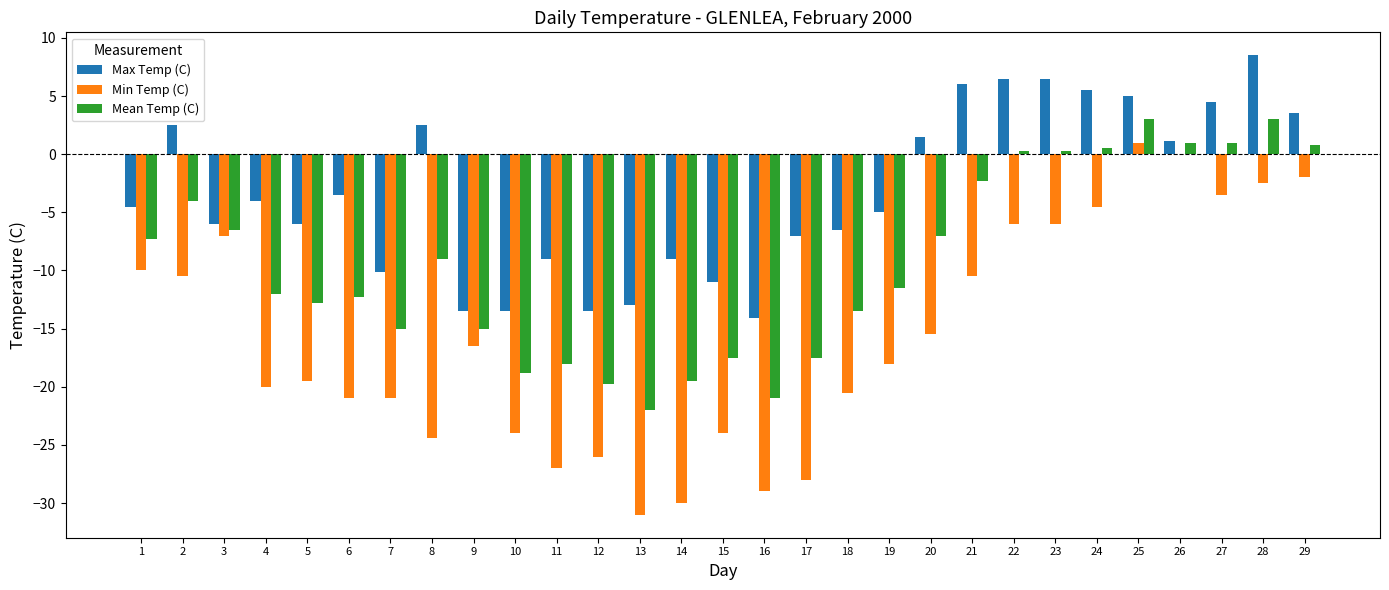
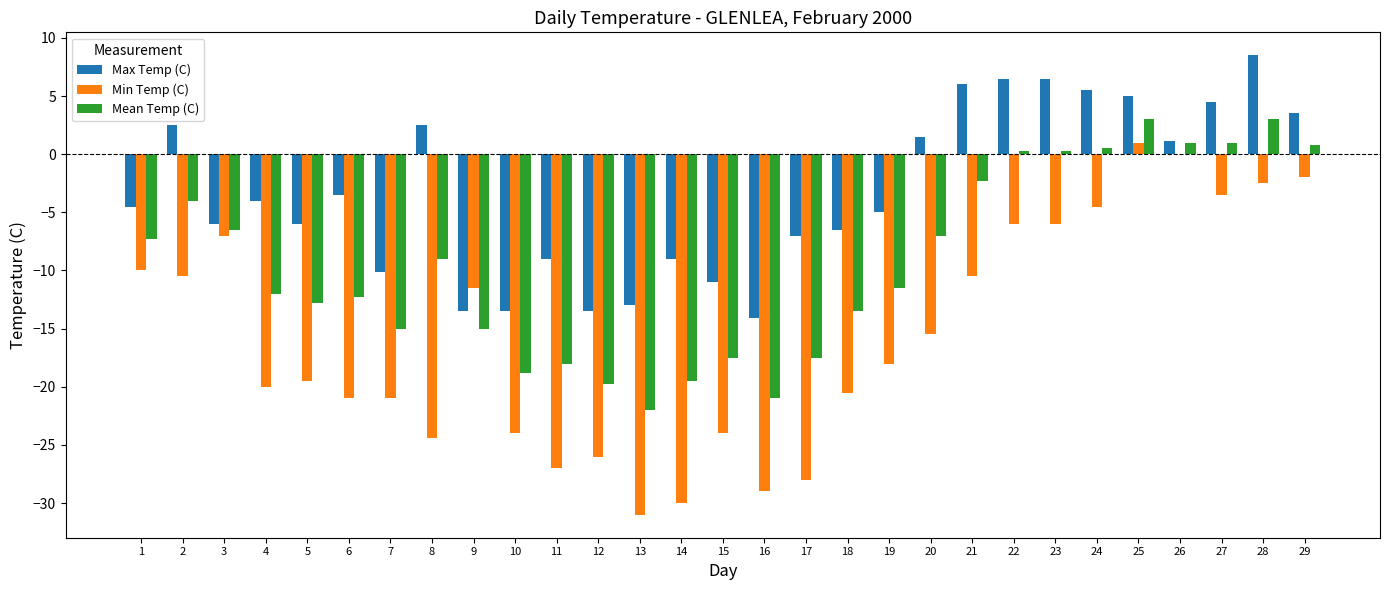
  {
    "Max Temp (C)": {
      "1": -4.5,
      "2": 2.5,
      "3": -6.0,
      "4": -4.0,
      "5": -6.0,
      "6": -3.5,
      "7": -10.1,
      "8": 2.5,
      "9": -13.5,
      "10": -13.5,
      "11": -9.0,
      "12": -13.5,
      "13": -13.0,
      "14": -9.0,
      "15": -11.0,
      "16": -14.1,
      "17": -7.0,
      "18": -6.5,
      "19": -5.0,
      "20": 1.5,
      "21": 6.0,
      "22": 6.5,
      "23": 6.5,
      "24": 5.5,
      "25": 5.0,
      "26": 1.1,
      "27": 4.5,
      "28": 8.5,
      "29": 3.5
    },
    "Min Temp (C)": {
      "1": -10.0,
      "2": -10.5,
      "3": -7.0,
      "4": -20.0,
      "5": -19.5,
      "6": -21.0,
      "7": -21.0,
      "8": -24.4,
-     "9": -16.5,
+     "9": -11.5,
      "10": -24.0,
      "11": -27.0,
      "12": -26.0,
      "13": -31.0,
      "14": -30.0,
      "15": -24.0,
      "16": -29.0,
      "17": -28.0,
      "18": -20.5,
      "19": -18.0,
      "20": -15.5,
      "21": -10.5,
      "22": -6.0,
      "23": -6.0,
      "24": -4.5,
      "25": 1.0,
      "26": 0.0,
      "27": -3.5,
      "28": -2.5,
      "29": -2.0
    },
    "Mean Temp (C)": {
      "1": -7.3,
      "2": -4.0,
      "3": -6.5,
      "4": -12.0,
      "5": -12.8,
      "6": -12.3,
      "7": -15.0,
      "8": -9.0,
      "9": -15.0,
      "10": -18.8,
      "11": -18.0,
      "12": -19.8,
      "13": -22.0,
      "14": -19.5,
      "15": -17.5,
      "16": -21.0,
      "17": -17.5,
      "18": -13.5,
      "19": -11.5,
      "20": -7.0,
      "21": -2.3,
      "22": 0.3,
      "23": 0.3,
      "24": 0.5,
      "25": 3.0,
      "26": 1.0,
      "27": 1.0,
      "28": 3.0,
      "29": 0.8
    }
  }
